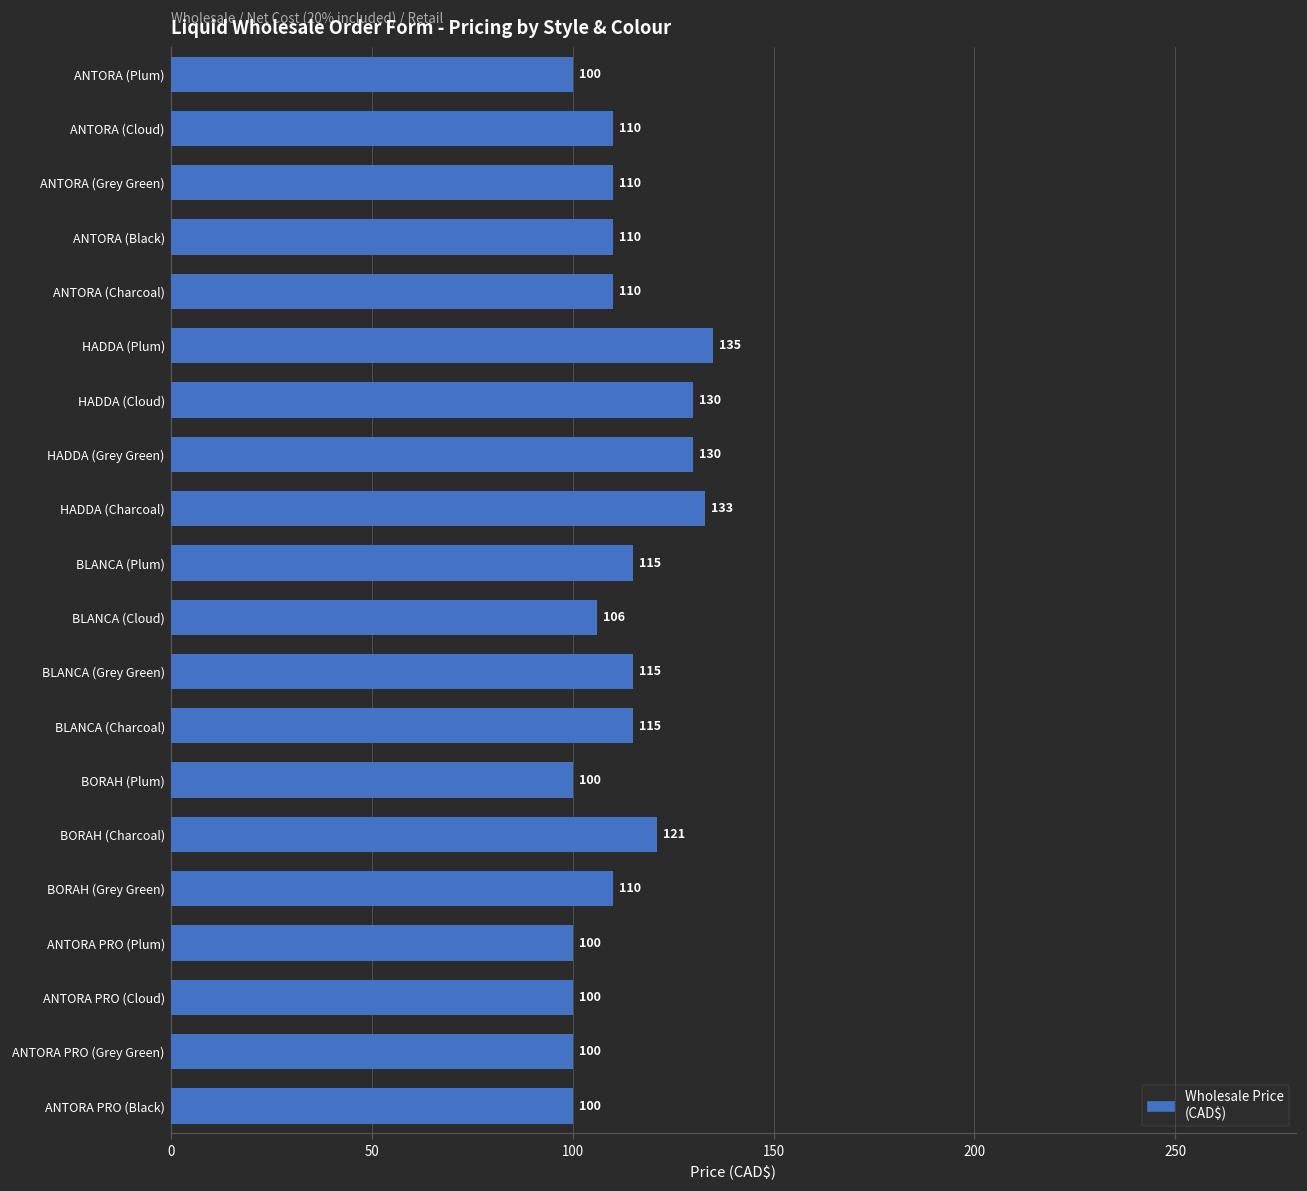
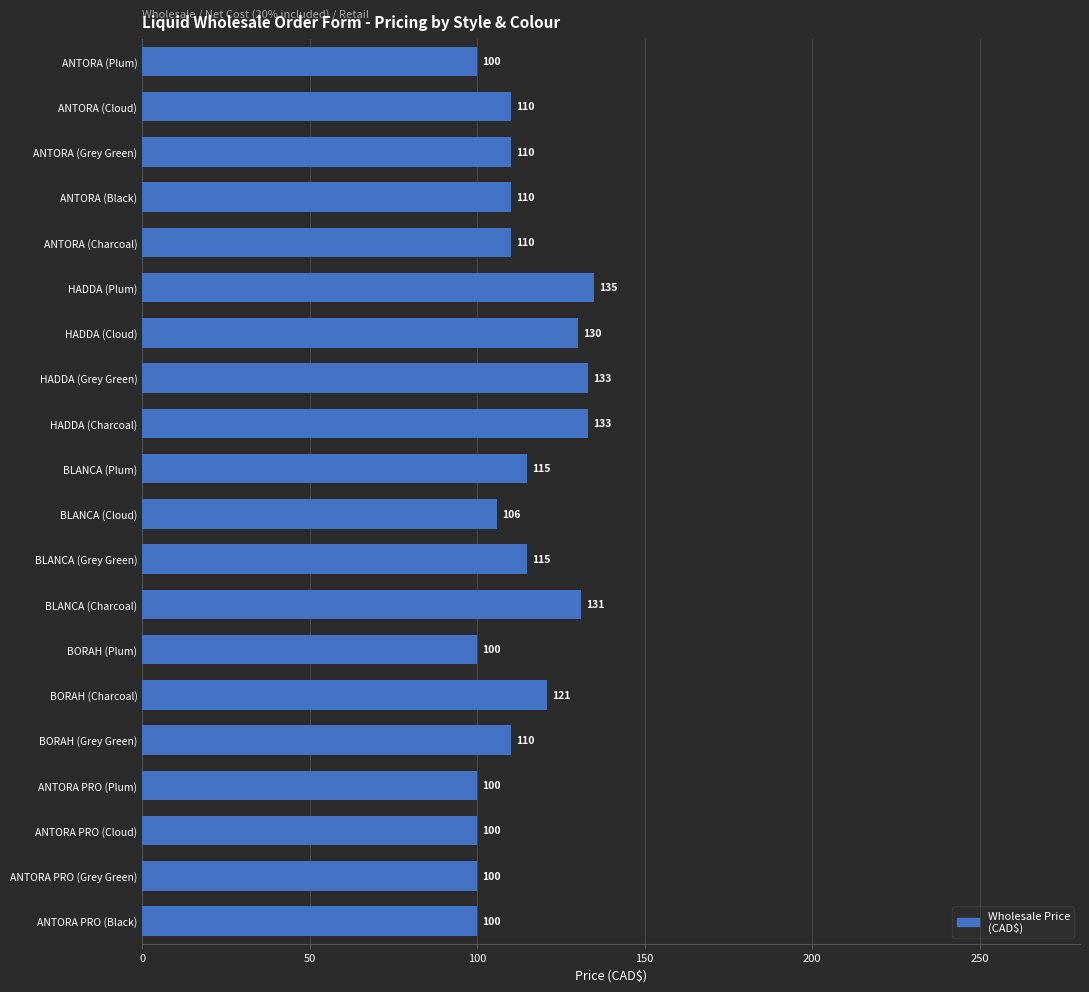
  {
    "ANTORA (Plum)": 100,
    "ANTORA (Cloud)": 110,
    "ANTORA (Grey Green)": 110,
    "ANTORA (Black)": 110,
    "ANTORA (Charcoal)": 110,
    "HADDA (Plum)": 135,
    "HADDA (Cloud)": 130,
-   "HADDA (Grey Green)": 130,
+   "HADDA (Grey Green)": 133,
    "HADDA (Charcoal)": 133,
    "BLANCA (Plum)": 115,
    "BLANCA (Cloud)": 106,
    "BLANCA (Grey Green)": 115,
-   "BLANCA (Charcoal)": 115,
+   "BLANCA (Charcoal)": 131,
    "BORAH (Plum)": 100,
    "BORAH (Charcoal)": 121,
    "BORAH (Grey Green)": 110,
    "ANTORA PRO (Plum)": 100,
    "ANTORA PRO (Cloud)": 100,
    "ANTORA PRO (Grey Green)": 100,
    "ANTORA PRO (Black)": 100
  }
